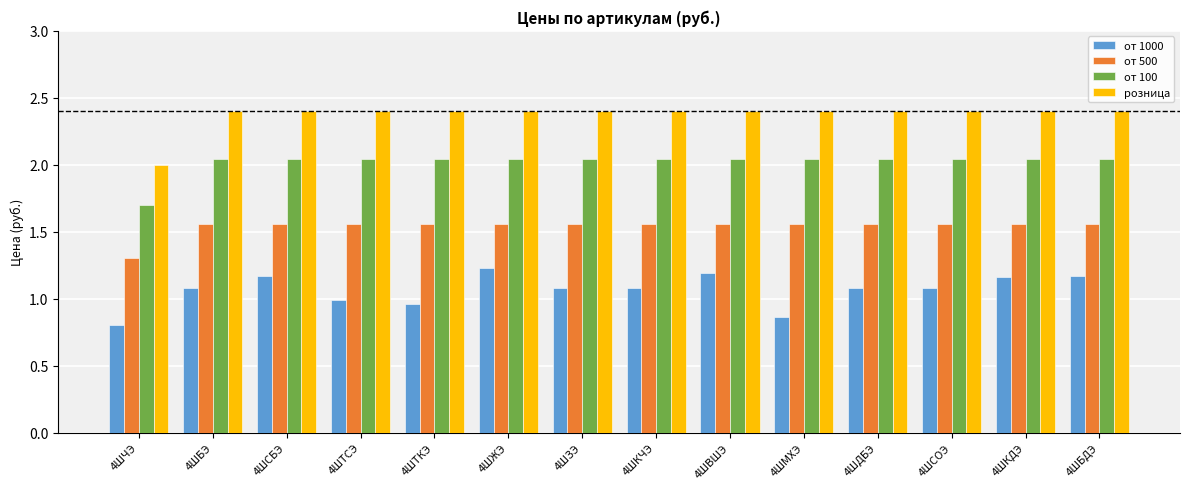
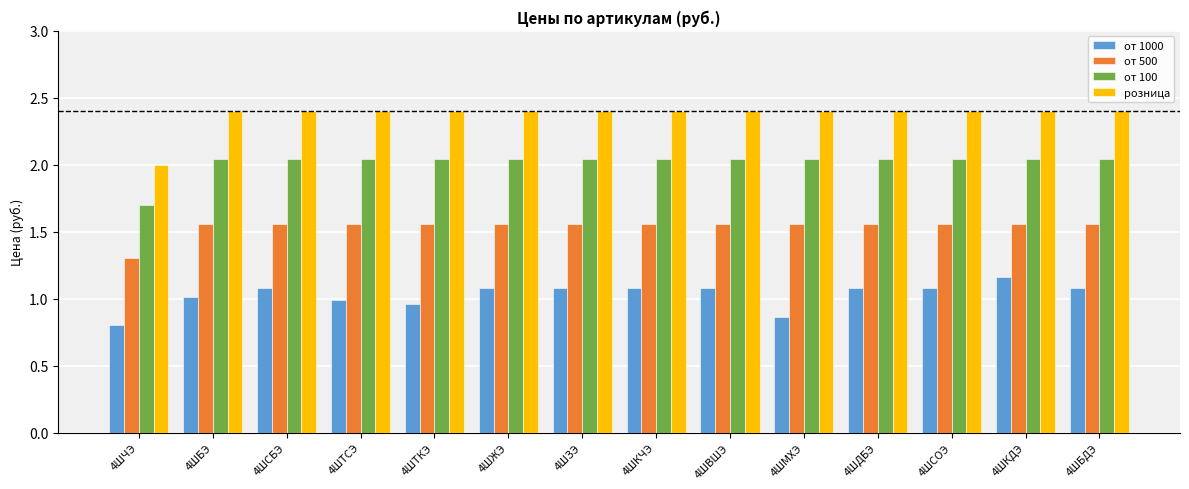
  {
    "от 1000": {
      "4ШЧЭ": 0.80,
-     "4ШБЭ": 1.08,
-     "4ШСБЭ": 1.17,
+     "4ШБЭ": 1.01,
+     "4ШСБЭ": 1.08,
      "4ШТСЭ": 0.99,
      "4ШТКЭ": 0.96,
-     "4ШЖЭ": 1.23,
+     "4ШЖЭ": 1.08,
      "4ШЗЭ": 1.08,
      "4ШКЧЭ": 1.08,
-     "4ШВШЭ": 1.19,
+     "4ШВШЭ": 1.08,
      "4ШМХЭ": 0.86,
      "4ШДБЭ": 1.08,
      "4ШСОЭ": 1.08,
      "4ШКДЭ": 1.16,
-     "4ШБДЭ": 1.17
+     "4ШБДЭ": 1.08
    },
    "от 500": {
      "4ШЧЭ": 1.30,
      "4ШБЭ": 1.56,
      "4ШСБЭ": 1.56,
      "4ШТСЭ": 1.56,
      "4ШТКЭ": 1.56,
      "4ШЖЭ": 1.56,
      "4ШЗЭ": 1.56,
      "4ШКЧЭ": 1.56,
      "4ШВШЭ": 1.56,
      "4ШМХЭ": 1.56,
      "4ШДБЭ": 1.56,
      "4ШСОЭ": 1.56,
      "4ШКДЭ": 1.56,
      "4ШБДЭ": 1.56
    },
    "от 100": {
      "4ШЧЭ": 1.70,
      "4ШБЭ": 2.04,
      "4ШСБЭ": 2.04,
      "4ШТСЭ": 2.04,
      "4ШТКЭ": 2.04,
      "4ШЖЭ": 2.04,
      "4ШЗЭ": 2.04,
      "4ШКЧЭ": 2.04,
      "4ШВШЭ": 2.04,
      "4ШМХЭ": 2.04,
      "4ШДБЭ": 2.04,
      "4ШСОЭ": 2.04,
      "4ШКДЭ": 2.04,
      "4ШБДЭ": 2.04
    },
    "розница": {
      "4ШЧЭ": 2.00,
      "4ШБЭ": 2.40,
      "4ШСБЭ": 2.40,
      "4ШТСЭ": 2.40,
      "4ШТКЭ": 2.40,
      "4ШЖЭ": 2.40,
      "4ШЗЭ": 2.40,
      "4ШКЧЭ": 2.40,
      "4ШВШЭ": 2.40,
      "4ШМХЭ": 2.40,
      "4ШДБЭ": 2.40,
      "4ШСОЭ": 2.40,
      "4ШКДЭ": 2.40,
      "4ШБДЭ": 2.40
    }
  }
